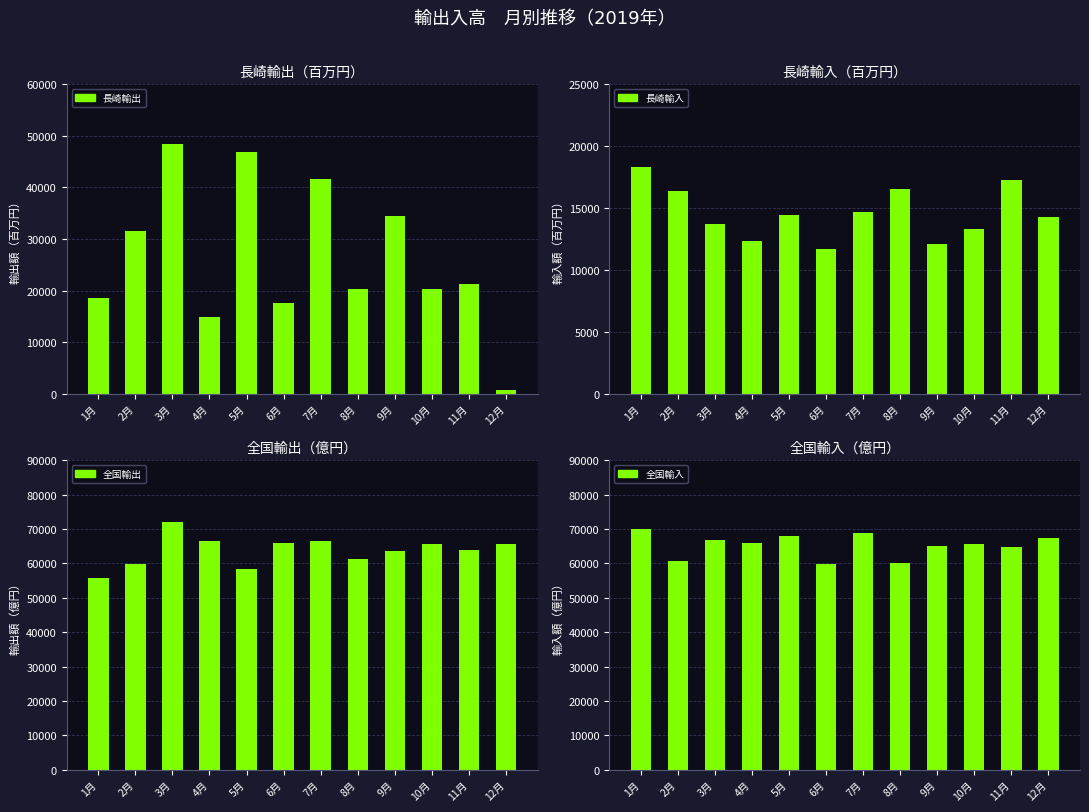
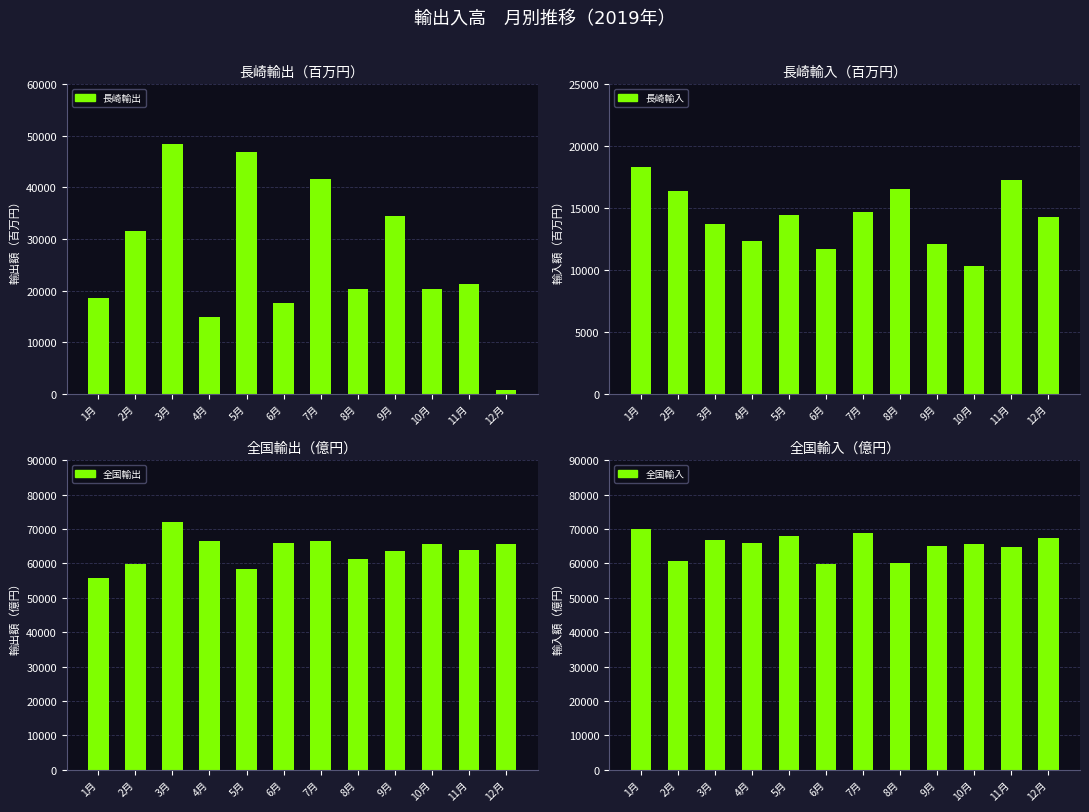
  {
    "長崎輸出（百万円）": {
      "1月": 18000,
      "2月": 32000,
      "3月": 48000,
      "4月": 15000,
      "5月": 47000,
      "6月": 18000,
      "7月": 42000,
      "8月": 20000,
      "9月": 35000,
      "10月": 20000,
      "11月": 21000,
      "12月": 1000
    },
    "長崎輸入（百万円）": {
      "1月": 18300,
      "2月": 16400,
      "3月": 13700,
      "4月": 12400,
      "5月": 14400,
      "6月": 11700,
      "7月": 14600,
      "8月": 16500,
      "9月": 12100,
-     "10月": 13300,
+     "10月": 10300,
      "11月": 17300,
      "12月": 14300
    },
    "全国輸出（億円）": {
      "1月": 56000,
      "2月": 60000,
      "3月": 72000,
      "4月": 67000,
      "5月": 58000,
      "6月": 66000,
      "7月": 66000,
      "8月": 61000,
      "9月": 64000,
      "10月": 66000,
      "11月": 64000,
      "12月": 66000
    },
    "全国輸入（億円）": {
      "1月": 70000,
      "2月": 61000,
      "3月": 67000,
      "4月": 66000,
      "5月": 68000,
      "6月": 60000,
      "7月": 69000,
      "8月": 60000,
      "9月": 65000,
      "10月": 66000,
      "11月": 65000,
      "12月": 67000
    }
  }
